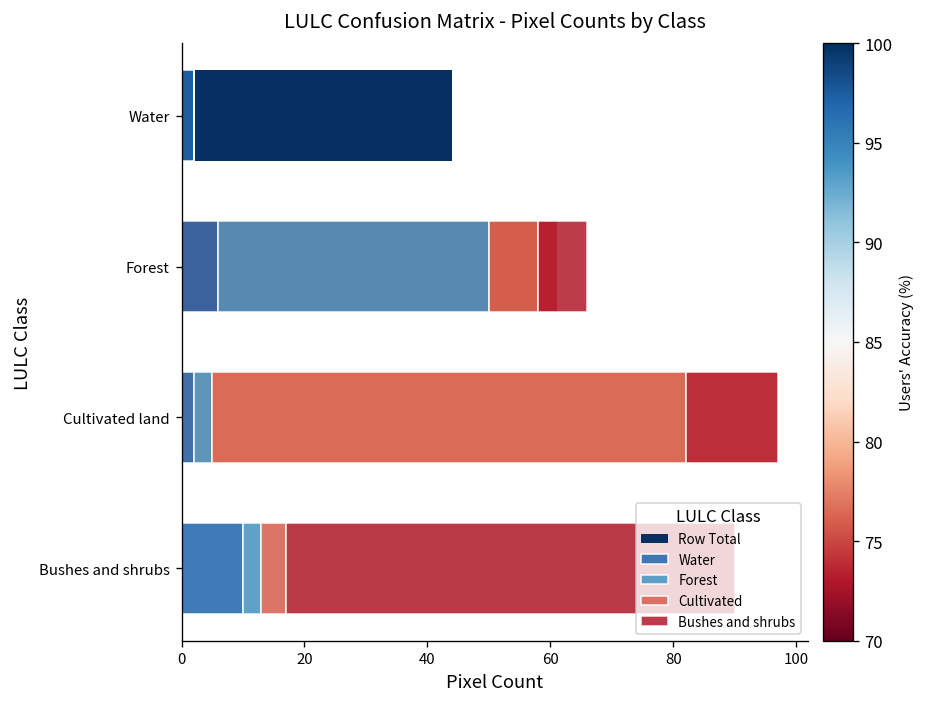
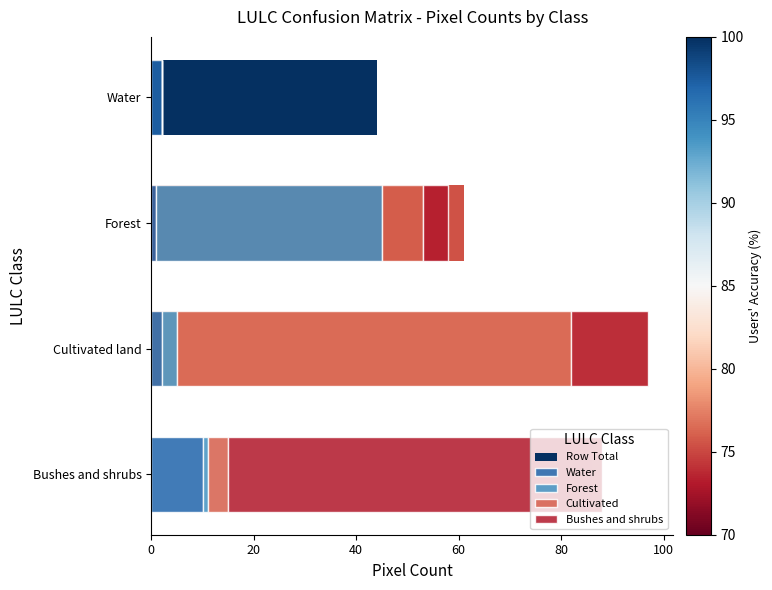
  {
    "Row Total": {
      "Water": 44,
      "Cultivated land": 97
    },
    "Water": {
-     "Forest": 6
+     "Forest": 1
    },
    "Forest": {
-     "Bushes and shrubs": 3
+     "Bushes and shrubs": 1
    },
    "Bushes and shrubs": {
-     "Forest": 8,
+     "Forest": 5,
      "Cultivated land": 15
    }
  }
